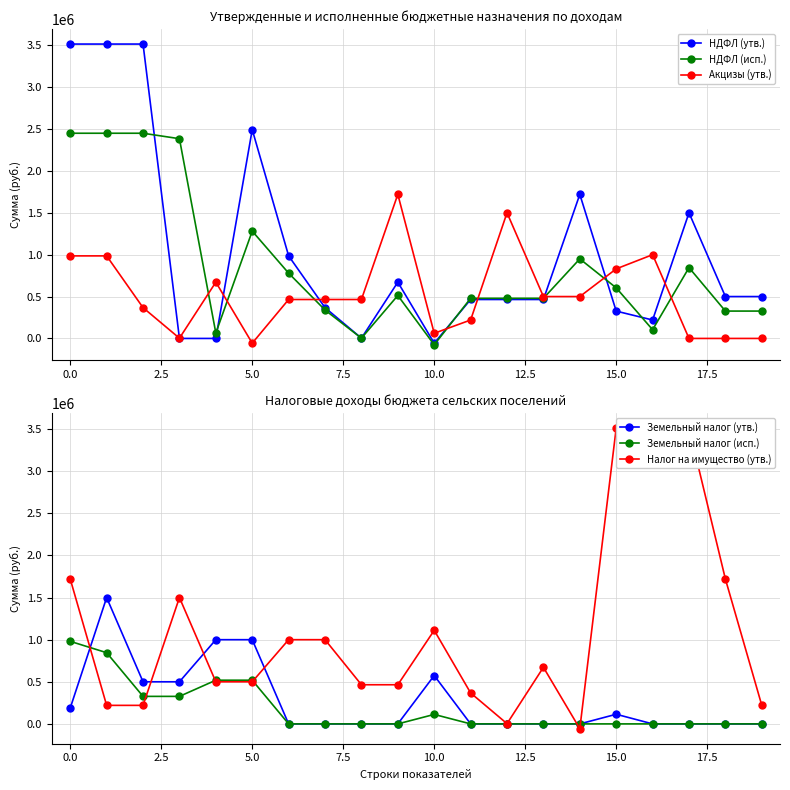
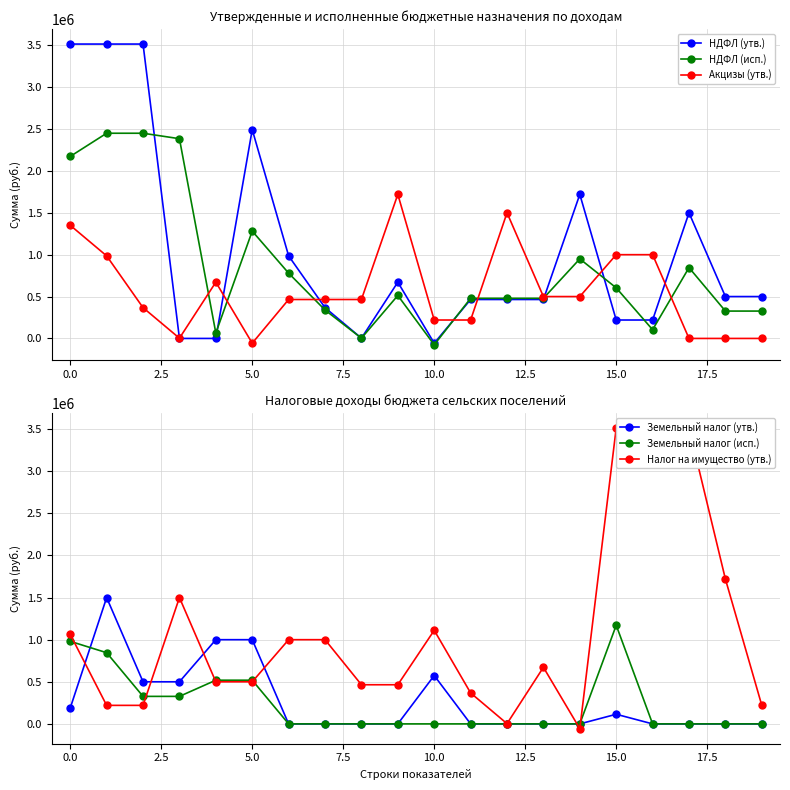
  {
    "Утвержденные и исполненные бюджетные назначения по доходам": {
      "НДФЛ (утв.)": {
        "0.0": 3500000,
        "5.0": 2500000,
-       "15.0": 300000
+       "15.0": 200000
      },
      "НДФЛ (исп.)": {
-       "0.0": 2400000,
+       "0.0": 2200000,
        "5.0": 1300000,
        "15.0": 600000
      },
      "Акцизы (утв.)": {
-       "0.0": 1000000,
+       "0.0": 1400000,
        "5.0": -100000,
-       "10.0": 100000,
-       "15.0": 800000
+       "10.0": 200000,
+       "15.0": 1000000
      }
    },
    "Налоговые доходы бюджета сельских поселений": {
      "Земельный налог (утв.)": {
        "0.0": 200000,
        "5.0": 1000000,
        "10.0": 600000,
        "15.0": 100000
      },
      "Земельный налог (исп.)": {
        "0.0": 1000000,
-       "10.0": 100000,
-       "15.0": 0
+       "10.0": 0,
+       "15.0": 1200000
      },
      "Налог на имущество (утв.)": {
-       "0.0": 1700000,
+       "0.0": 1100000,
        "10.0": 1100000
      }
    }
  }
